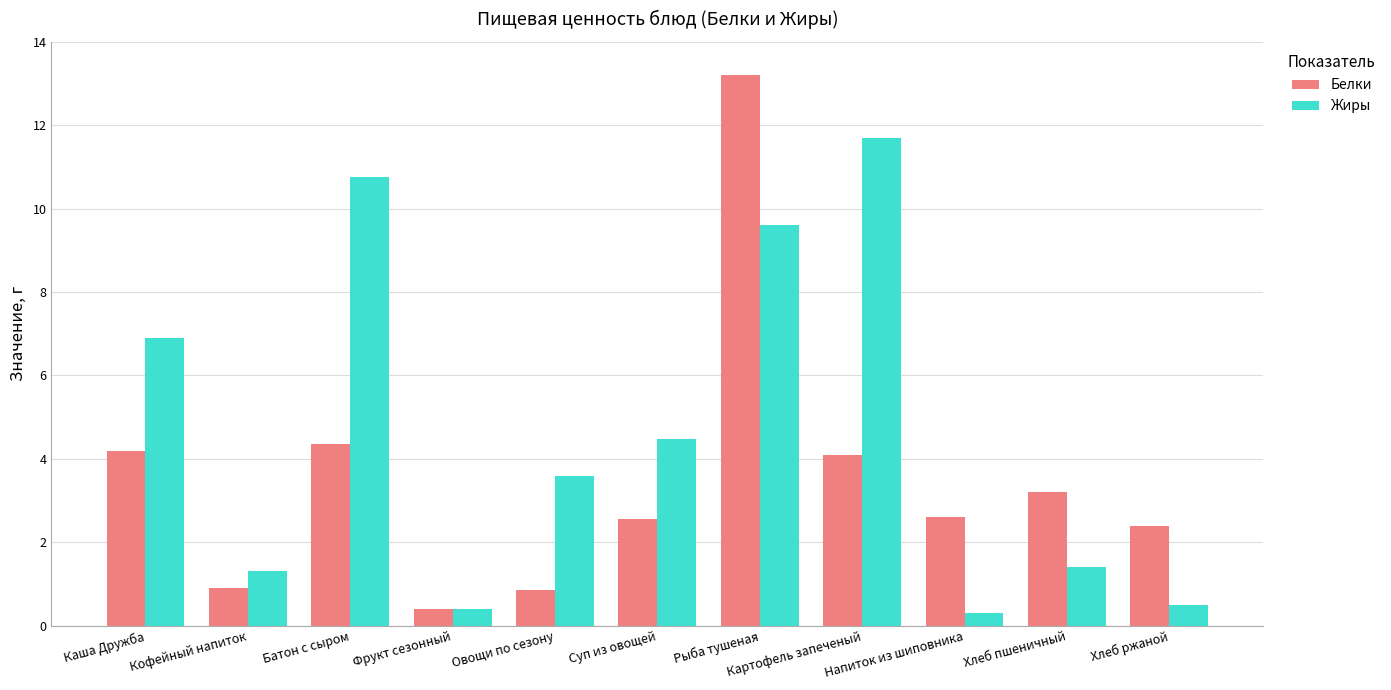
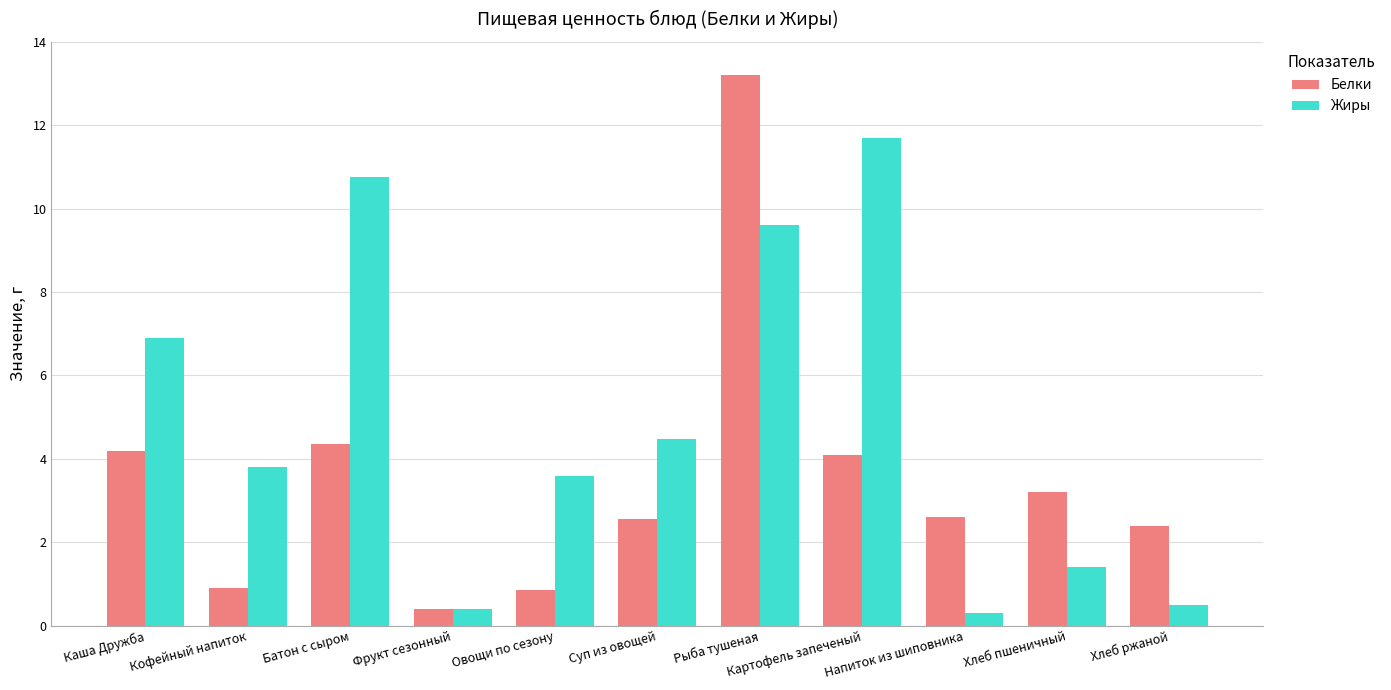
  {
    "Белки": {
      "Каша Дружба": 4.2,
      "Кофейный напиток": 0.9,
      "Батон с сыром": 4.4,
      "Фрукт сезонный": 0.4,
      "Овощи по сезону": 0.9,
      "Суп из овощей": 2.6,
      "Рыба тушеная": 13.2,
      "Картофель запеченый": 4.1,
      "Напиток из шиповника": 2.6,
      "Хлеб пшеничный": 3.2,
      "Хлеб ржаной": 2.4
    },
    "Жиры": {
      "Каша Дружба": 6.9,
-     "Кофейный напиток": 1.3,
+     "Кофейный напиток": 3.8,
      "Батон с сыром": 10.8,
      "Фрукт сезонный": 0.4,
      "Овощи по сезону": 3.6,
      "Суп из овощей": 4.5,
      "Рыба тушеная": 9.6,
      "Картофель запеченый": 11.7,
      "Напиток из шиповника": 0.3,
      "Хлеб пшеничный": 1.4,
      "Хлеб ржаной": 0.5
    }
  }
